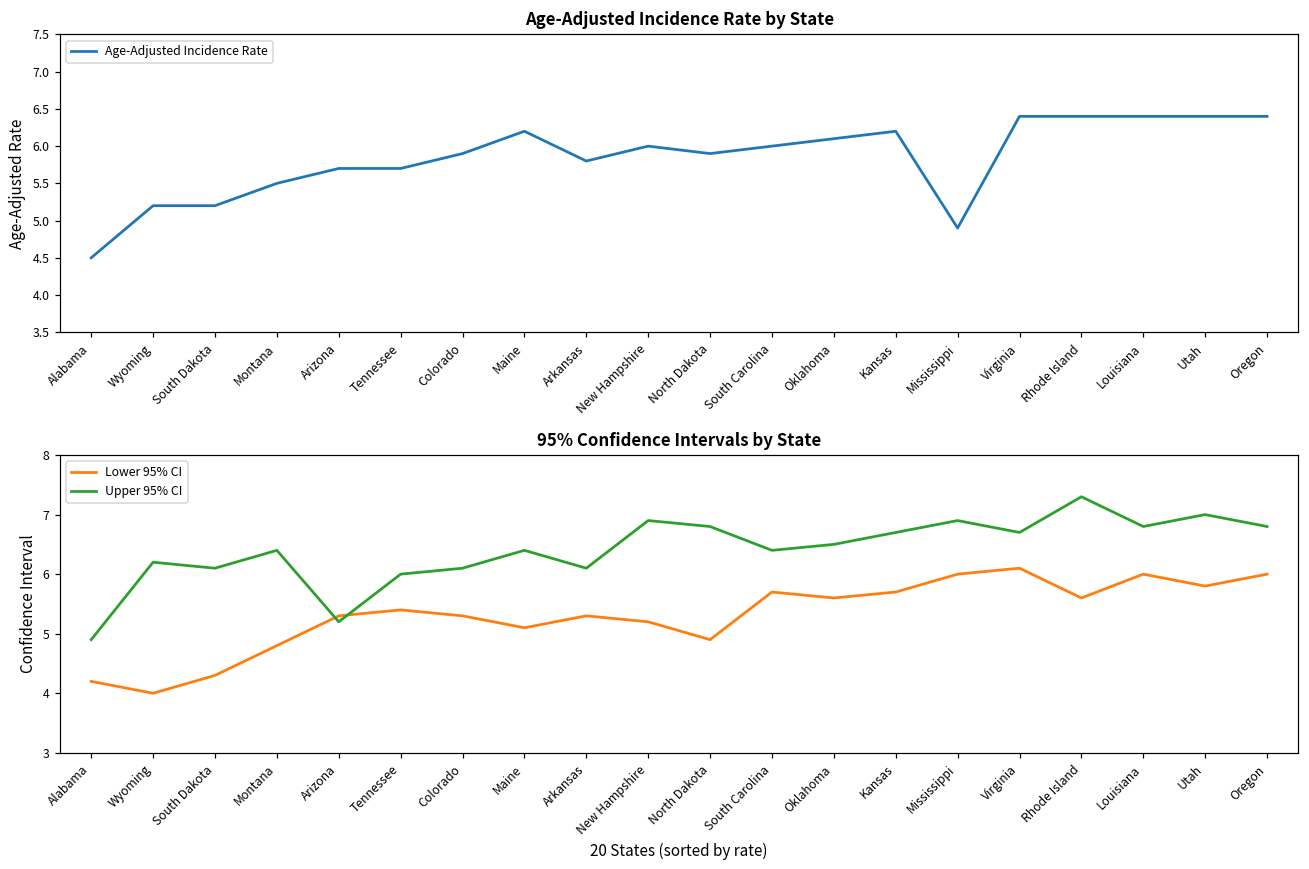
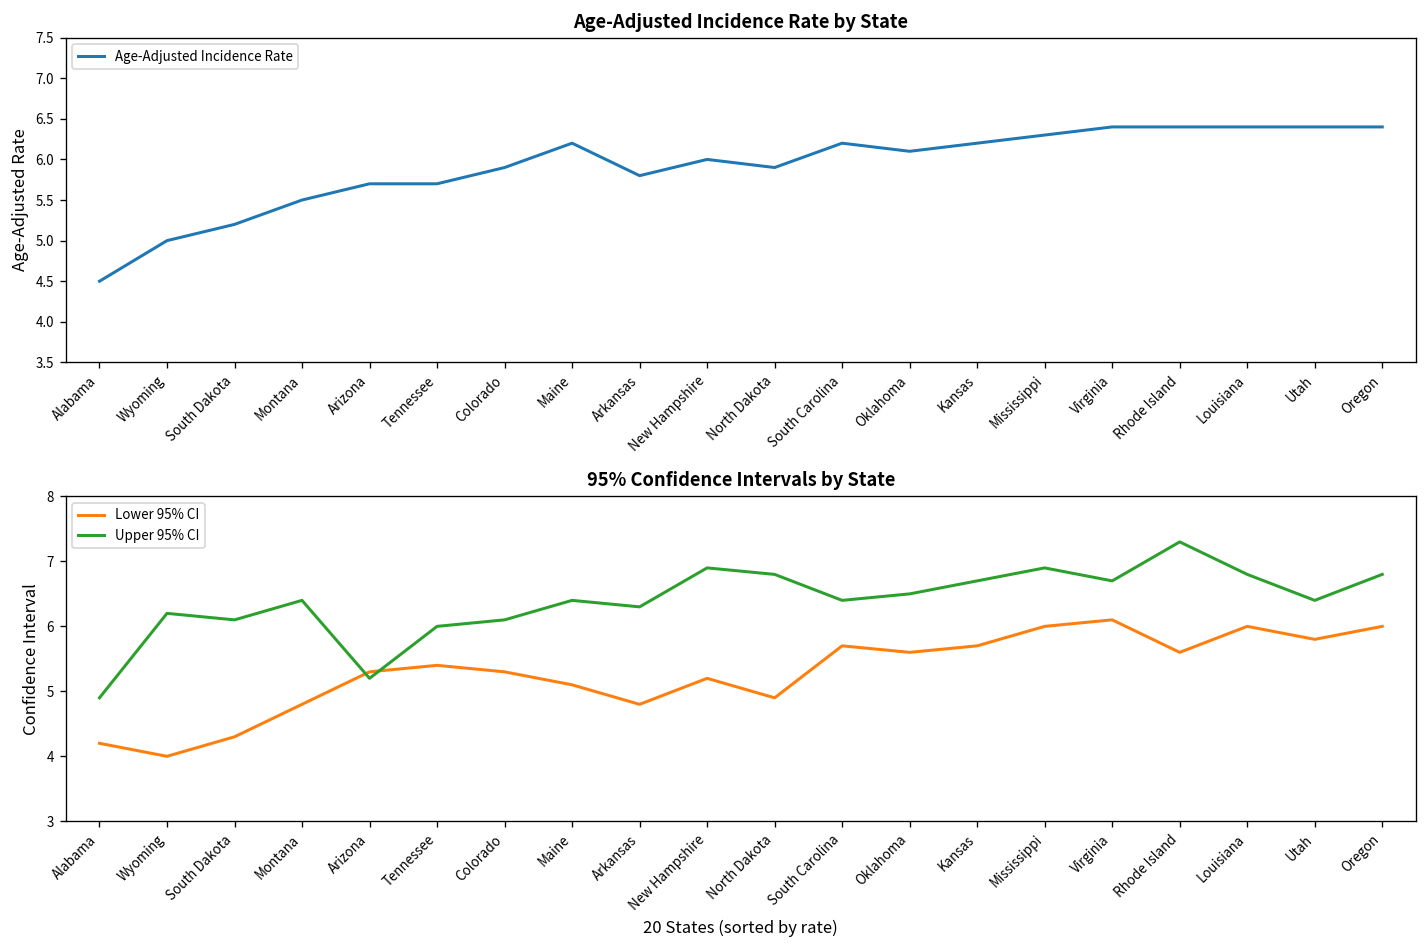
  {
    "Age-Adjusted Incidence Rate by State": {
      "Alabama": 4.5,
-     "Wyoming": 5.2,
+     "Wyoming": 5.0,
      "South Dakota": 5.2,
      "Montana": 5.5,
      "Arizona": 5.7,
      "Tennessee": 5.7,
      "Colorado": 5.9,
      "Maine": 6.2,
      "Arkansas": 5.8,
      "New Hampshire": 6.0,
      "North Dakota": 5.9,
-     "South Carolina": 6.0,
+     "South Carolina": 6.2,
      "Oklahoma": 6.1,
      "Kansas": 6.2,
-     "Mississippi": 4.9,
+     "Mississippi": 6.3,
      "Virginia": 6.4,
      "Rhode Island": 6.4,
      "Louisiana": 6.4,
      "Utah": 6.4,
      "Oregon": 6.4
    },
    "95% Confidence Intervals by State": {
      "Lower 95% CI": {
        "Alabama": 4.2,
        "Wyoming": 4.0,
        "South Dakota": 4.3,
        "Montana": 4.8,
        "Arizona": 5.3,
        "Tennessee": 5.4,
        "Colorado": 5.3,
        "Maine": 5.1,
-       "Arkansas": 5.3,
+       "Arkansas": 4.8,
        "New Hampshire": 5.2,
        "North Dakota": 4.9,
        "South Carolina": 5.7,
        "Oklahoma": 5.6,
        "Kansas": 5.7,
        "Mississippi": 6.0,
        "Virginia": 6.1,
        "Rhode Island": 5.6,
        "Louisiana": 6.0,
        "Utah": 5.8,
        "Oregon": 6.0
      },
      "Upper 95% CI": {
        "Alabama": 4.9,
        "Wyoming": 6.2,
        "South Dakota": 6.1,
        "Montana": 6.4,
        "Arizona": 5.2,
        "Tennessee": 6.0,
        "Colorado": 6.1,
        "Maine": 6.4,
-       "Arkansas": 6.1,
+       "Arkansas": 6.3,
        "New Hampshire": 6.9,
        "North Dakota": 6.8,
        "South Carolina": 6.4,
        "Oklahoma": 6.5,
        "Kansas": 6.7,
        "Mississippi": 6.9,
        "Virginia": 6.7,
        "Rhode Island": 7.3,
        "Louisiana": 6.8,
-       "Utah": 7.0,
+       "Utah": 6.4,
        "Oregon": 6.8
      }
    }
  }
